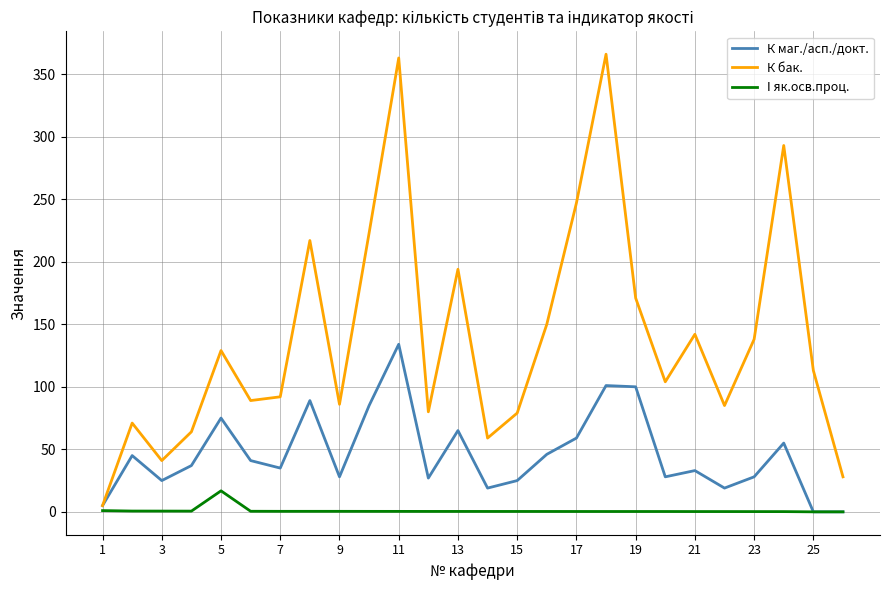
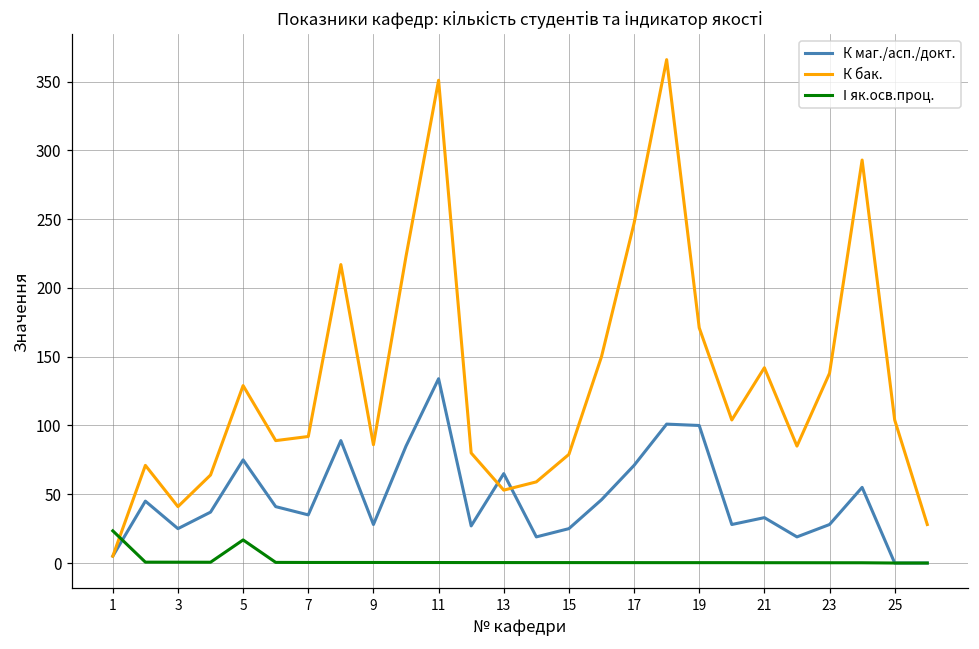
  {
    "К маг./асп./докт.": {
      "3": 25,
      "5": 75,
      "7": 35,
      "9": 28,
      "11": 134,
      "13": 65,
      "15": 25,
-     "17": 59,
+     "17": 71,
      "19": 100,
      "21": 33,
      "23": 28
    },
    "К бак.": {
      "3": 41,
      "5": 129,
      "7": 92,
      "9": 86,
-     "11": 363,
-     "13": 194,
+     "11": 351,
+     "13": 53,
      "15": 79,
      "17": 247,
      "19": 171,
      "21": 142,
      "23": 138,
-     "25": 113
+     "25": 104
    },
    "І як.осв.проц.": {
-     "1": 1,
+     "1": 23,
      "3": 1,
      "5": 17,
      "7": 0,
      "9": 0,
      "11": 0,
      "13": 0,
      "15": 0,
      "17": 0,
      "19": 0,
      "21": 0,
      "23": 0
    }
  }
